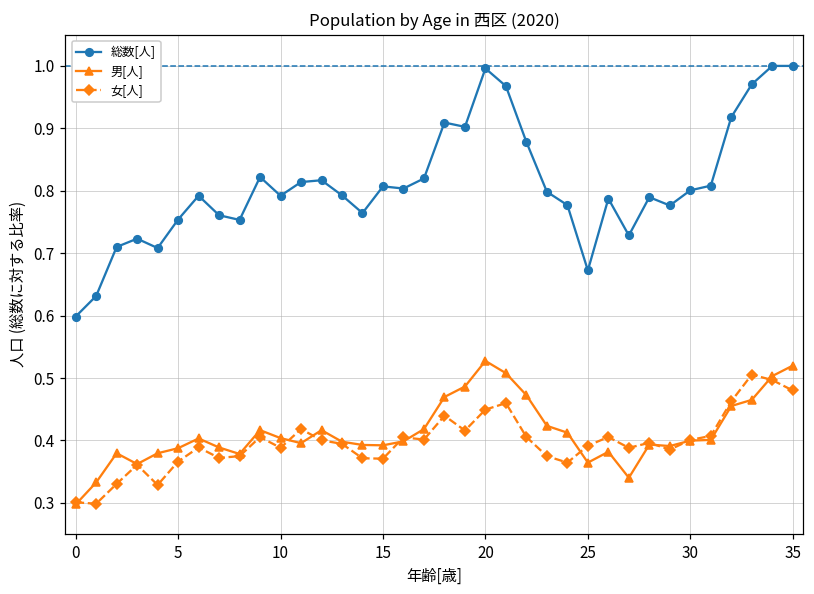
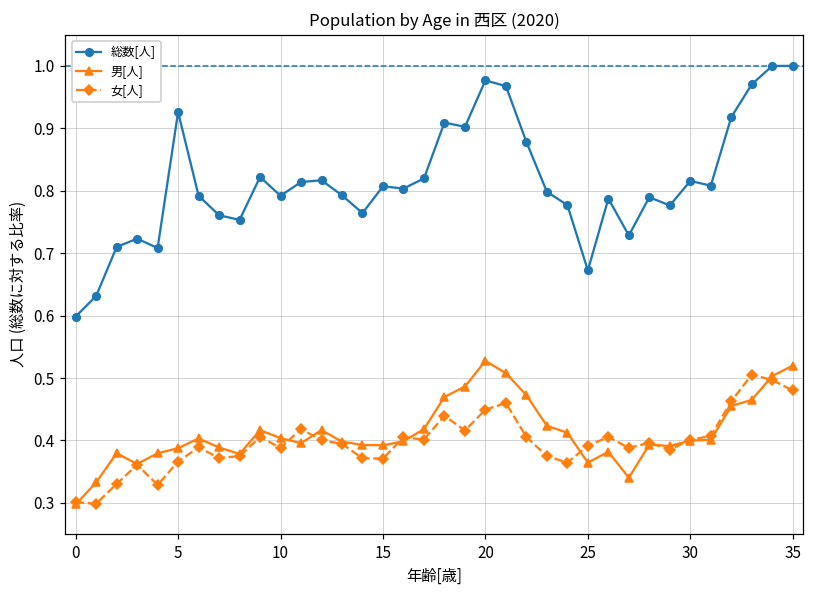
  {
    "総数[人]": {
      "0": 0.60,
-     "5": 0.75,
+     "5": 0.93,
      "10": 0.79,
      "15": 0.81,
-     "20": 1.00,
+     "20": 0.98,
      "25": 0.67,
-     "30": 0.80,
+     "30": 0.82,
      "35": 1.00
    }
  }
